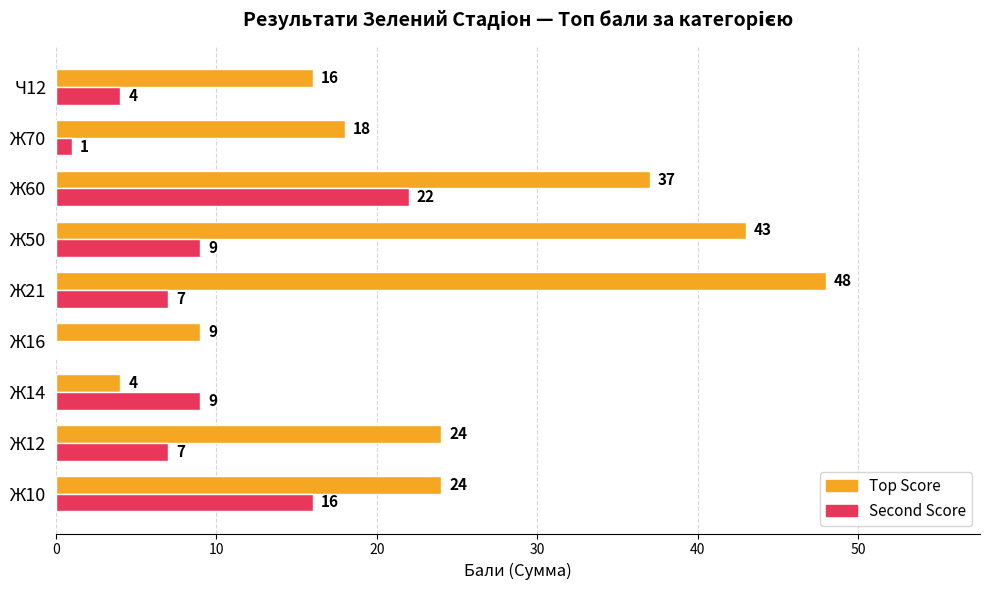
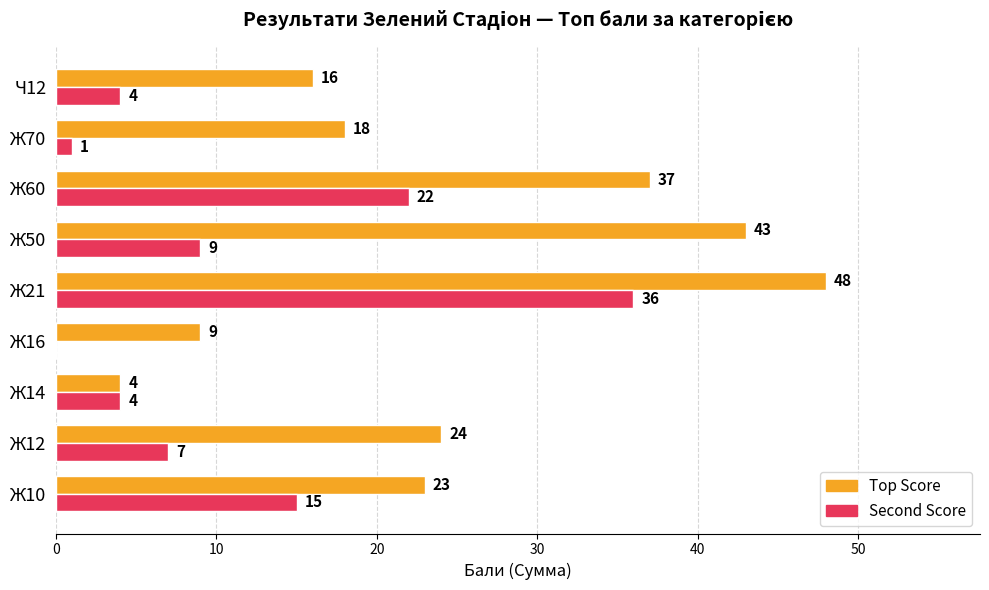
  {
    "Top Score": {
      "Ч12": 16,
      "Ж70": 18,
      "Ж60": 37,
      "Ж50": 43,
      "Ж21": 48,
      "Ж16": 9,
      "Ж14": 4,
      "Ж12": 24,
-     "Ж10": 24
+     "Ж10": 23
    },
    "Second Score": {
      "Ч12": 4,
      "Ж70": 1,
      "Ж60": 22,
      "Ж50": 9,
-     "Ж21": 7,
-     "Ж14": 9,
+     "Ж21": 36,
+     "Ж14": 4,
      "Ж12": 7,
-     "Ж10": 16
+     "Ж10": 15
    }
  }
